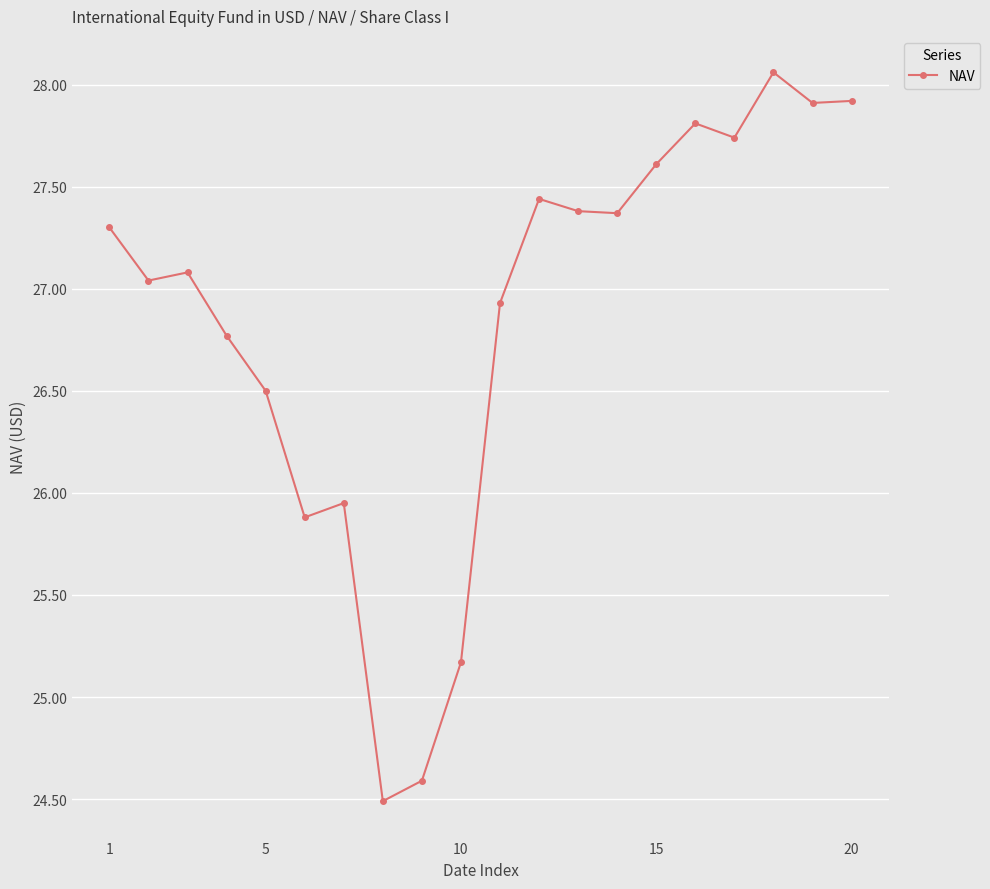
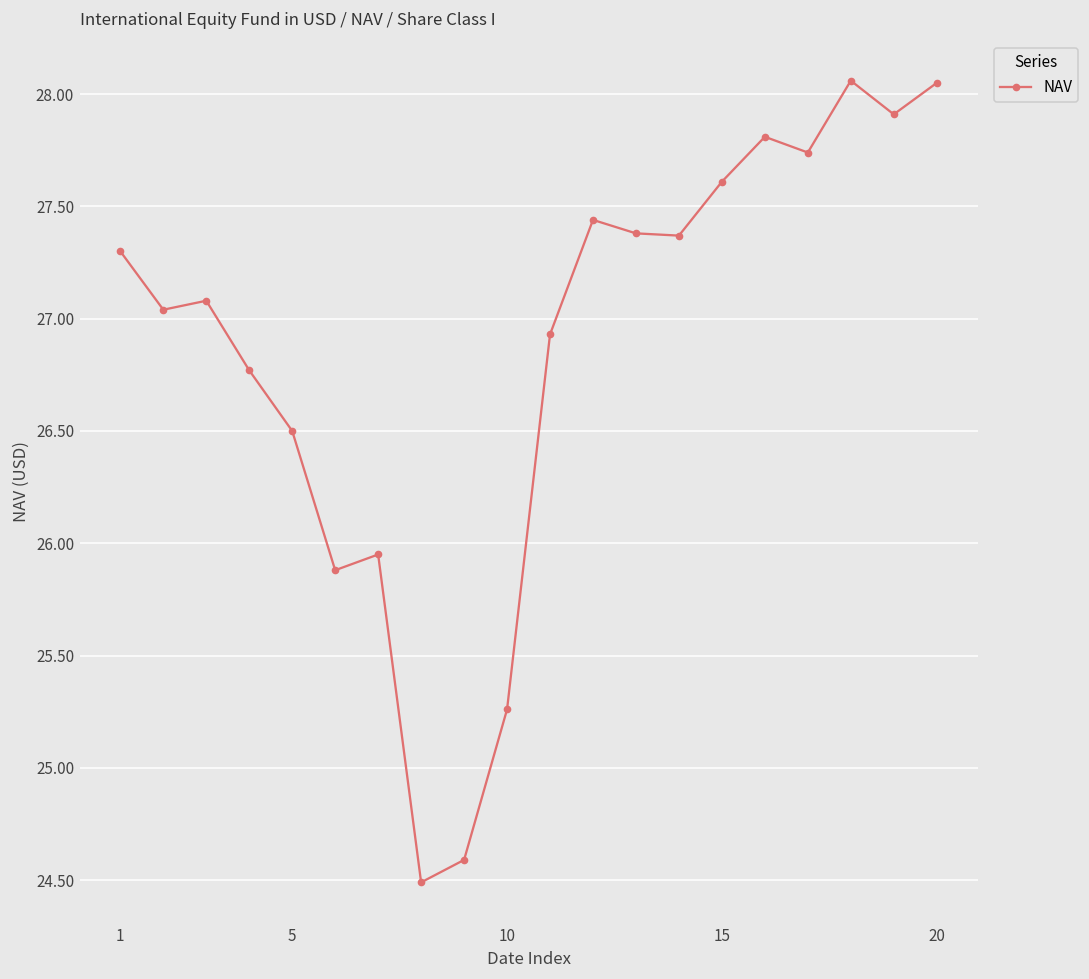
  {
    "1": 27.30,
    "5": 26.50,
-   "10": 25.17,
+   "10": 25.26,
    "15": 27.61,
-   "20": 27.92
+   "20": 28.05
  }
